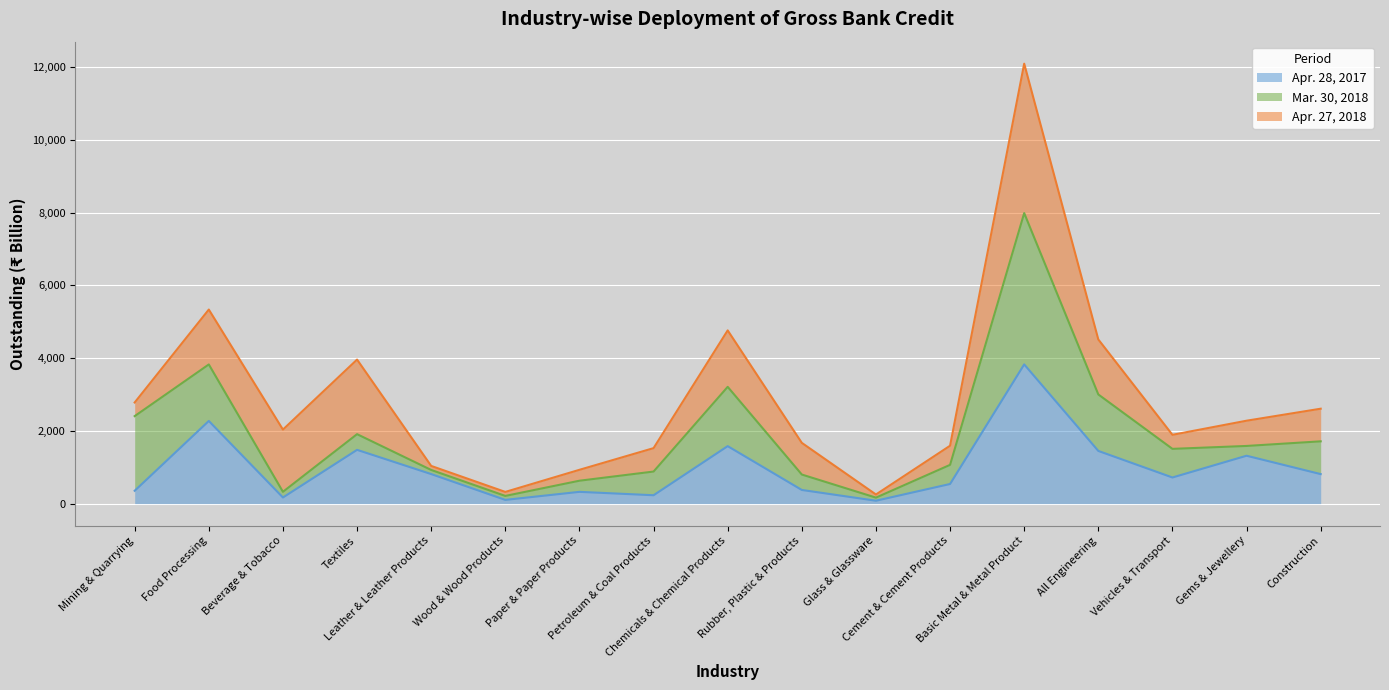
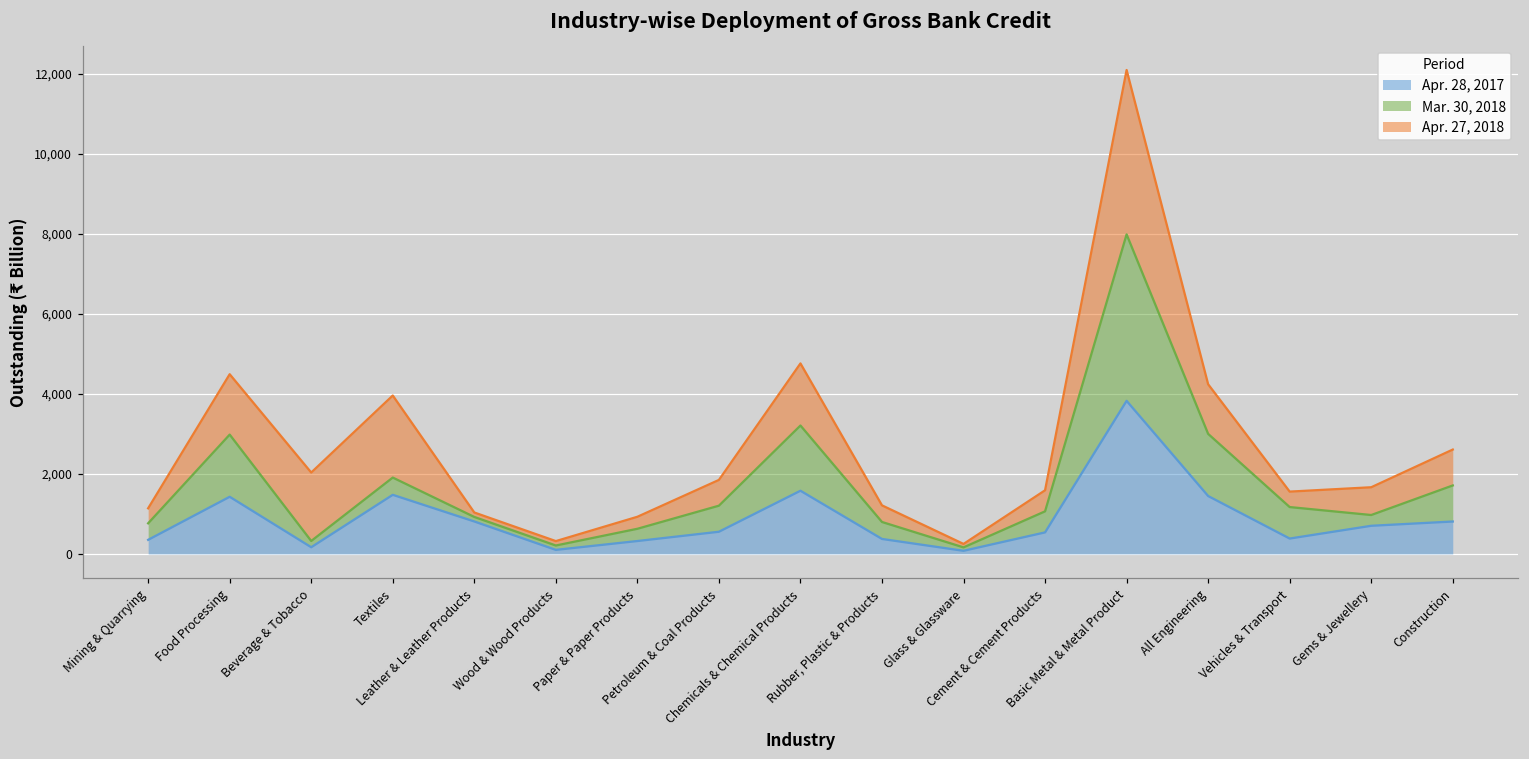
  {
    "Apr. 28, 2017": {
      "Mining & Quarrying": "400",
-     "Food Processing": "2,300",
+     "Food Processing": "1,400",
      "Beverage & Tobacco": "200",
      "Textiles": "1,500",
      "Leather & Leather Products": "800",
      "Wood & Wood Products": "100",
      "Paper & Paper Products": "300",
-     "Petroleum & Coal Products": "200",
+     "Petroleum & Coal Products": "600",
      "Chemicals & Chemical Products": "1,600",
      "Rubber, Plastic & Products": "400",
      "Glass & Glassware": "100",
      "Cement & Cement Products": "500",
      "Basic Metal & Metal Product": "3,800",
      "All Engineering": "1,400",
-     "Vehicles & Transport": "700",
-     "Gems & Jewellery": "1,300",
+     "Vehicles & Transport": "400",
+     "Gems & Jewellery": "700",
      "Construction": "800"
    },
    "Mar. 30, 2018": {
-     "Mining & Quarrying": "2,100",
+     "Mining & Quarrying": "400",
      "Food Processing": "1,600",
      "Beverage & Tobacco": "200",
      "Textiles": "400",
      "Leather & Leather Products": "100",
      "Wood & Wood Products": "100",
      "Paper & Paper Products": "300",
      "Petroleum & Coal Products": "700",
      "Chemicals & Chemical Products": "1,600",
      "Rubber, Plastic & Products": "400",
      "Glass & Glassware": "100",
      "Cement & Cement Products": "500",
      "Basic Metal & Metal Product": "4,200",
      "All Engineering": "1,600",
      "Vehicles & Transport": "800",
      "Gems & Jewellery": "300",
      "Construction": "900"
    },
    "Apr. 27, 2018": {
      "Mining & Quarrying": "400",
      "Food Processing": "1,500",
      "Beverage & Tobacco": "1,700",
      "Textiles": "2,100",
      "Leather & Leather Products": "100",
      "Wood & Wood Products": "100",
      "Paper & Paper Products": "300",
      "Petroleum & Coal Products": "600",
      "Chemicals & Chemical Products": "1,600",
-     "Rubber, Plastic & Products": "900",
+     "Rubber, Plastic & Products": "400",
      "Glass & Glassware": "100",
      "Cement & Cement Products": "500",
      "Basic Metal & Metal Product": "4,100",
-     "All Engineering": "1,500",
+     "All Engineering": "1,200",
      "Vehicles & Transport": "400",
      "Gems & Jewellery": "700",
      "Construction": "900"
    }
  }
